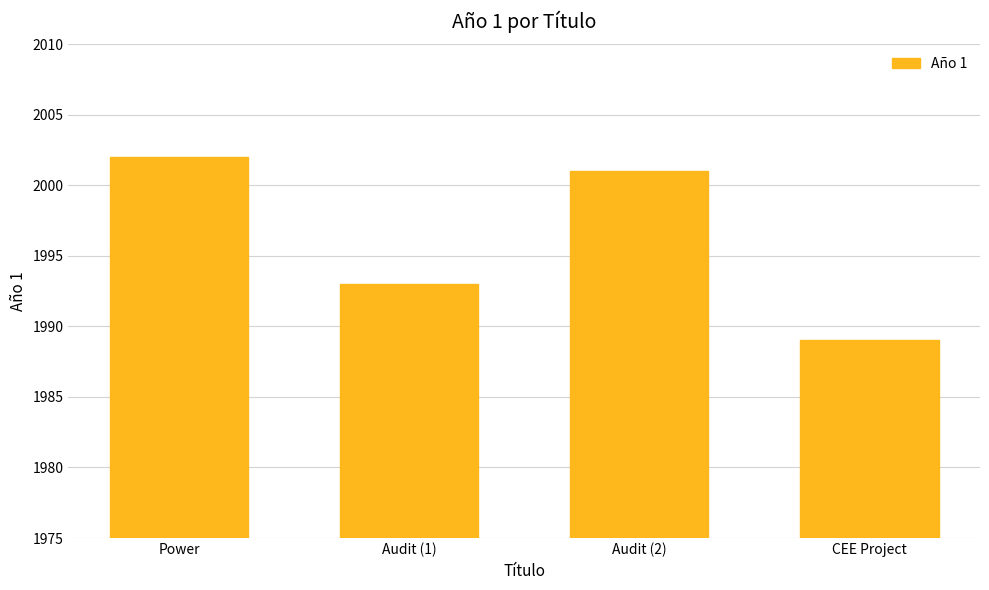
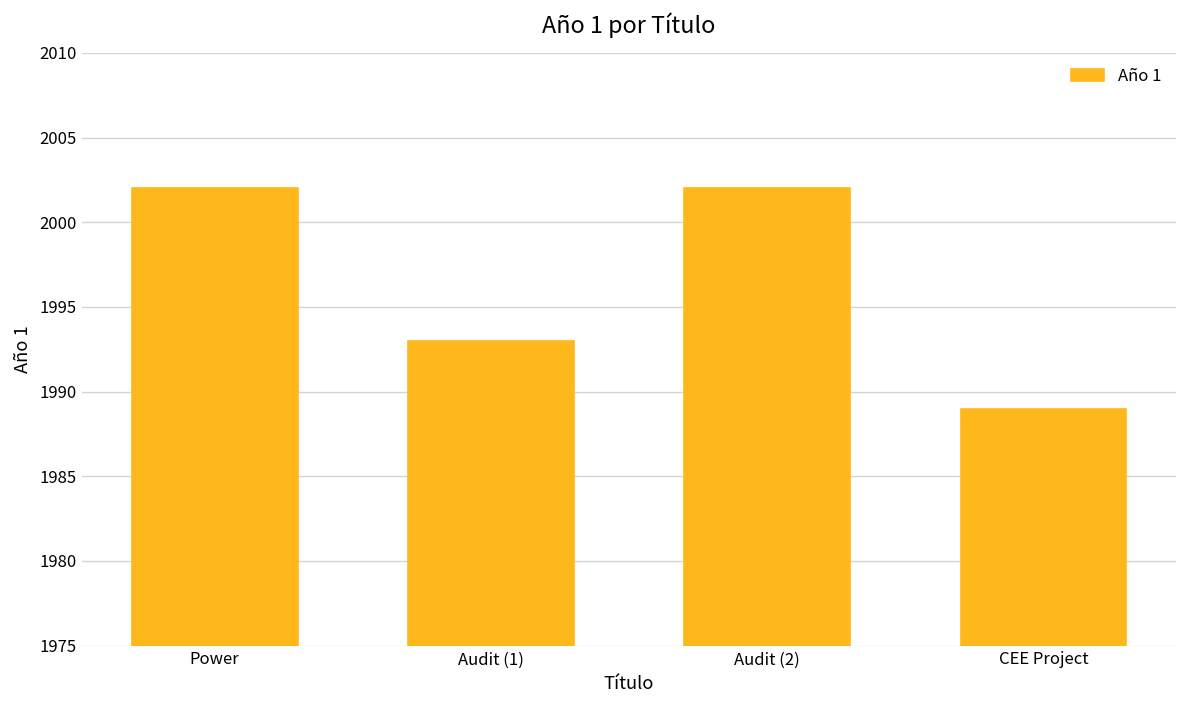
  {
    "Power": 2002,
    "Audit (1)": 1993,
-   "Audit (2)": 2001,
+   "Audit (2)": 2002,
    "CEE Project": 1989
  }
